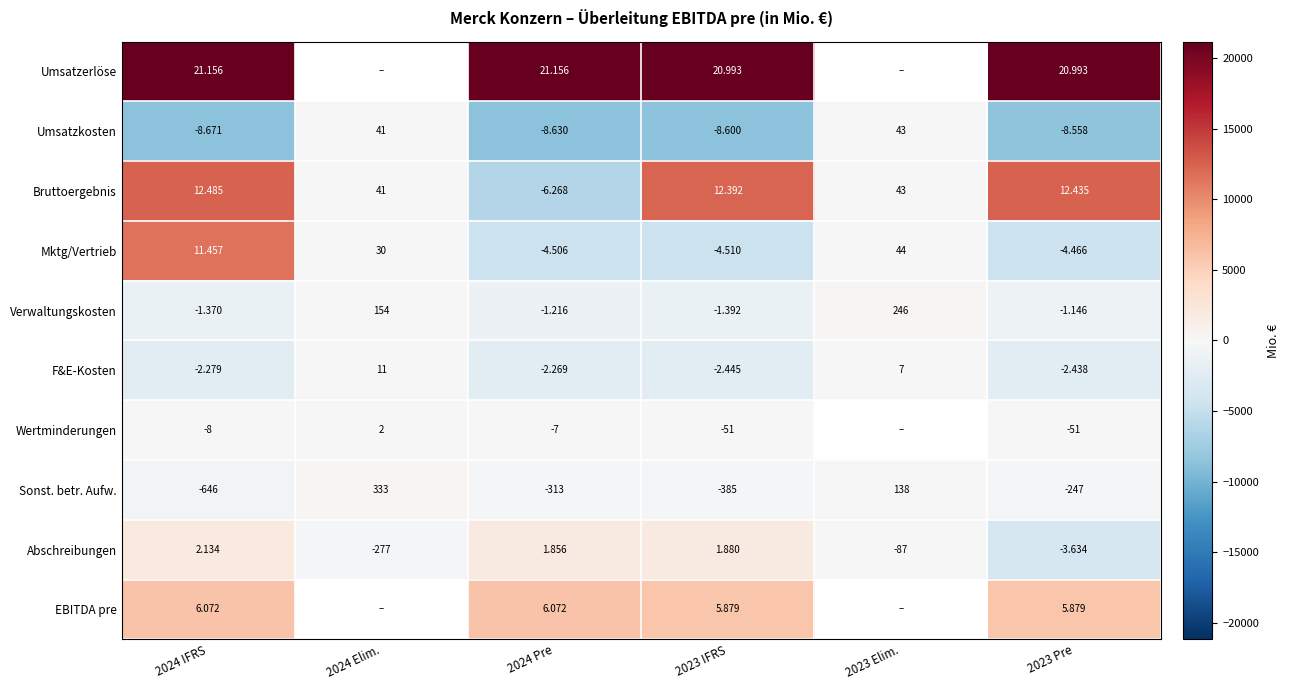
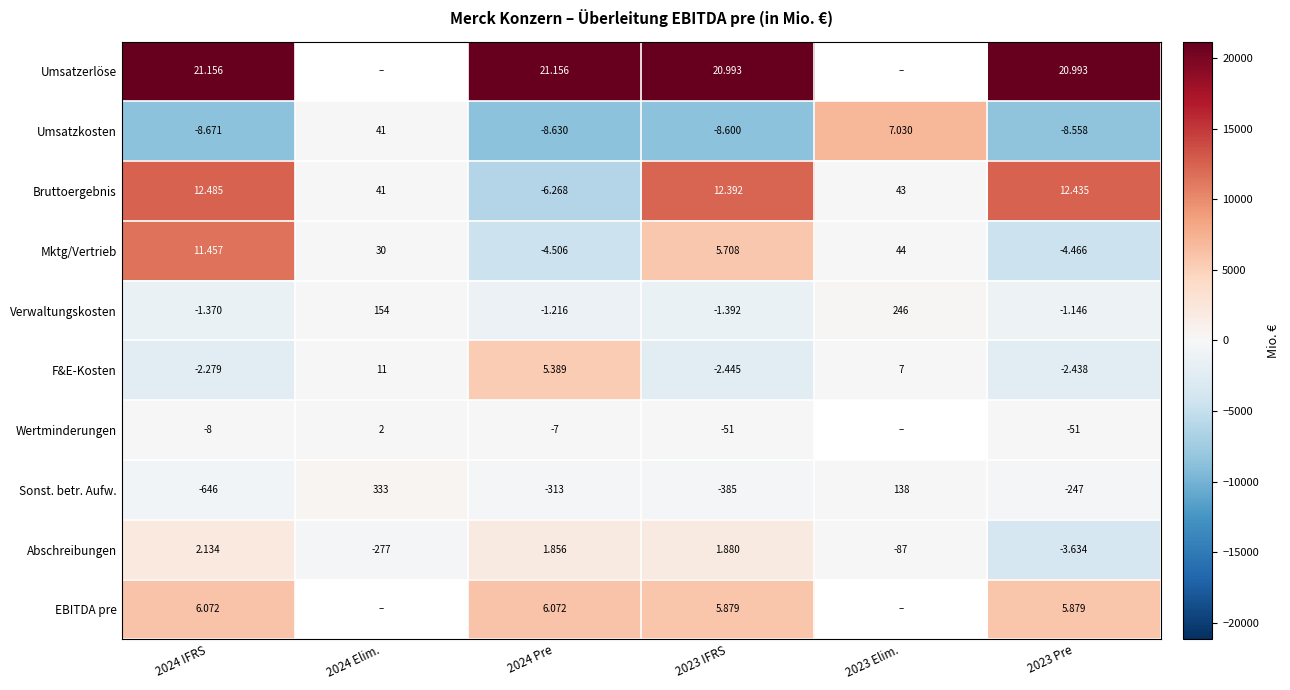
  {
    "Umsatzerlöse": {
      "2024 IFRS": 21.156,
      "2024 Pre": 21.156,
      "2023 IFRS": 20.993,
      "2023 Pre": 20.993
    },
    "Umsatzkosten": {
      "2024 IFRS": -8.671,
      "2024 Elim.": 41,
      "2024 Pre": -8.630,
      "2023 IFRS": -8.600,
-     "2023 Elim.": 43,
+     "2023 Elim.": 7.030,
      "2023 Pre": -8.558
    },
    "Bruttoergebnis": {
      "2024 IFRS": 12.485,
      "2024 Elim.": 41,
      "2024 Pre": -6.268,
      "2023 IFRS": 12.392,
      "2023 Elim.": 43,
      "2023 Pre": 12.435
    },
    "Mktg/Vertrieb": {
      "2024 IFRS": 11.457,
      "2024 Elim.": 30,
      "2024 Pre": -4.506,
-     "2023 IFRS": -4.510,
+     "2023 IFRS": 5.708,
      "2023 Elim.": 44,
      "2023 Pre": -4.466
    },
    "Verwaltungskosten": {
      "2024 IFRS": -1.370,
      "2024 Elim.": 154,
      "2024 Pre": -1.216,
      "2023 IFRS": -1.392,
      "2023 Elim.": 246,
      "2023 Pre": -1.146
    },
    "F&E-Kosten": {
      "2024 IFRS": -2.279,
      "2024 Elim.": 11,
-     "2024 Pre": -2.269,
+     "2024 Pre": 5.389,
      "2023 IFRS": -2.445,
      "2023 Elim.": 7,
      "2023 Pre": -2.438
    },
    "Wertminderungen": {
      "2024 IFRS": -8,
      "2024 Elim.": 2,
      "2024 Pre": -7,
      "2023 IFRS": -51,
      "2023 Pre": -51
    },
    "Sonst. betr. Aufw.": {
      "2024 IFRS": -646,
      "2024 Elim.": 333,
      "2024 Pre": -313,
      "2023 IFRS": -385,
      "2023 Elim.": 138,
      "2023 Pre": -247
    },
    "Abschreibungen": {
      "2024 IFRS": 2.134,
      "2024 Elim.": -277,
      "2024 Pre": 1.856,
      "2023 IFRS": 1.880,
      "2023 Elim.": -87,
      "2023 Pre": -3.634
    },
    "EBITDA pre": {
      "2024 IFRS": 6.072,
      "2024 Pre": 6.072,
      "2023 IFRS": 5.879,
      "2023 Pre": 5.879
    }
  }
